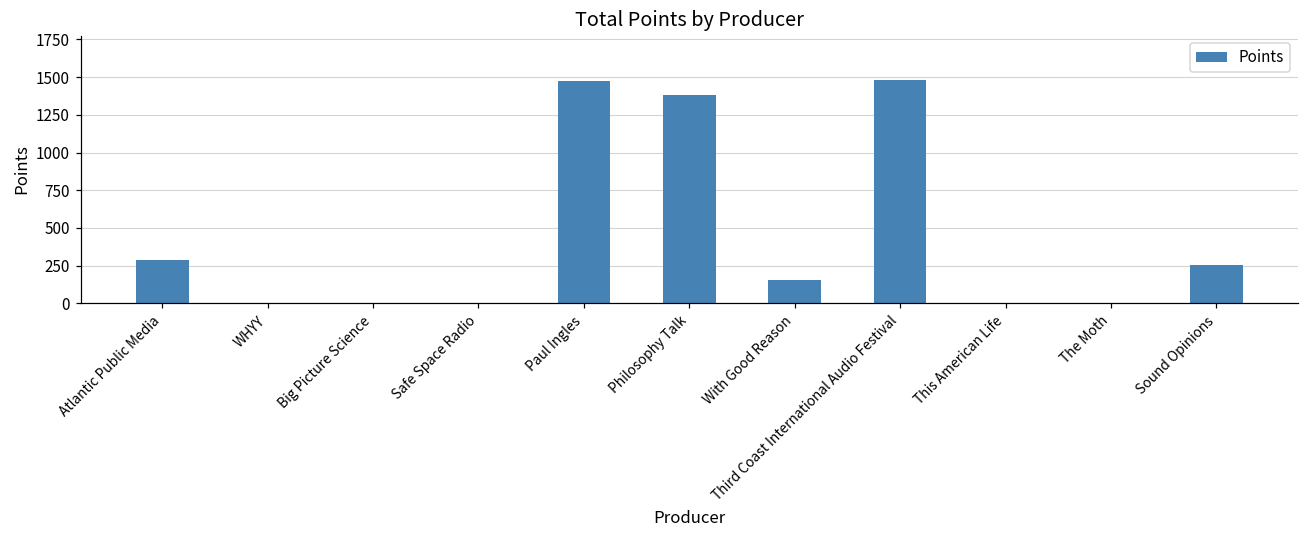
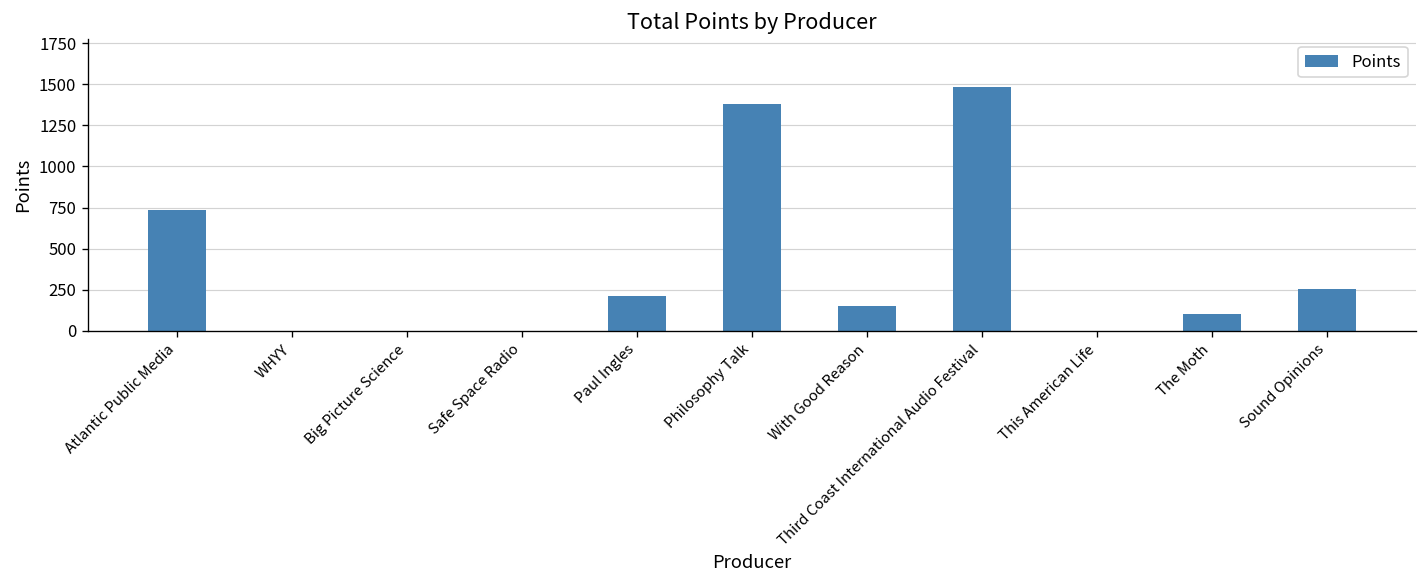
  {
-   "Atlantic Public Media": 290,
+   "Atlantic Public Media": 730,
    "WHYY": 0,
    "Big Picture Science": 0,
    "Safe Space Radio": 0,
-   "Paul Ingles": 1470,
+   "Paul Ingles": 210,
    "Philosophy Talk": 1380,
    "With Good Reason": 150,
    "Third Coast International Audio Festival": 1480,
    "This American Life": 0,
-   "The Moth": 0,
+   "The Moth": 100,
    "Sound Opinions": 250
  }
